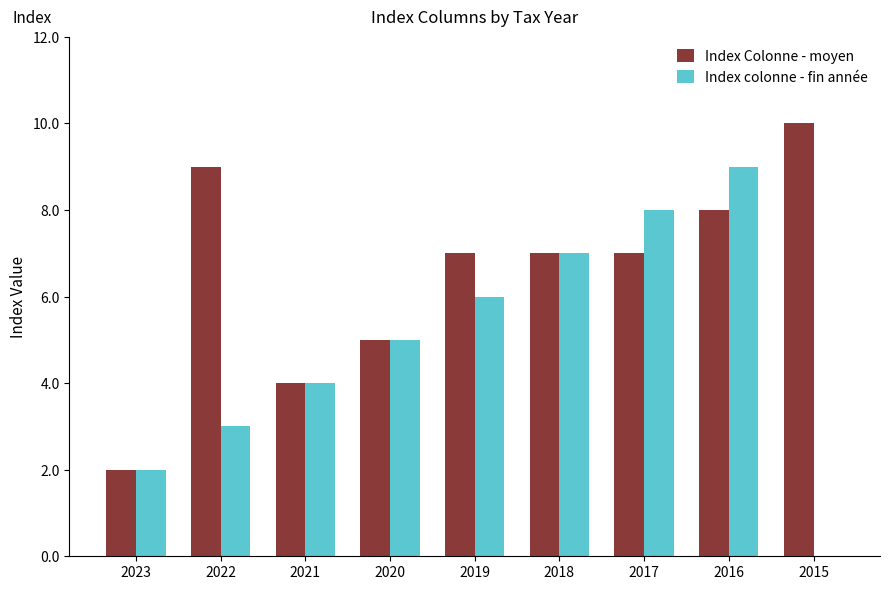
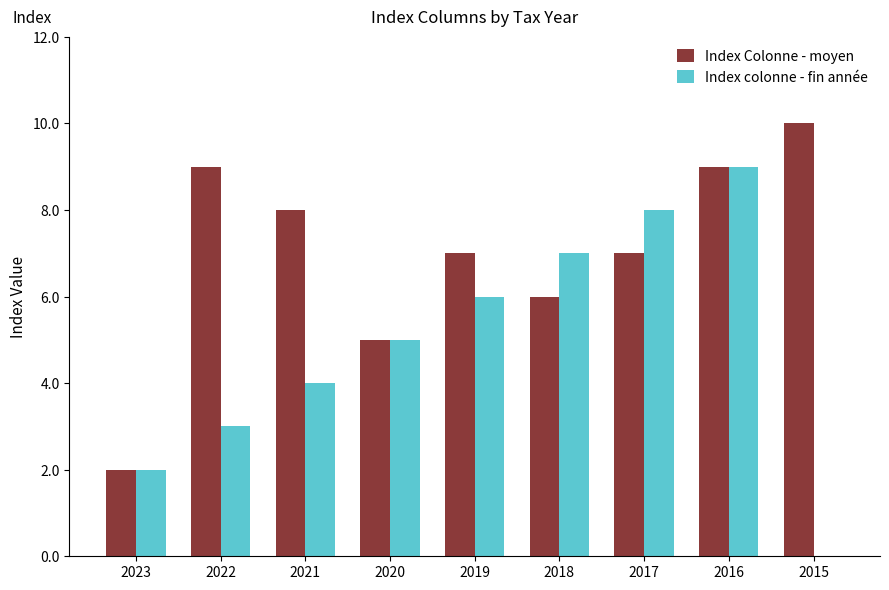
  {
    "Index Colonne - moyen": {
      "2023": 2,
      "2022": 9,
-     "2021": 4,
+     "2021": 8,
      "2020": 5,
      "2019": 7,
-     "2018": 7,
+     "2018": 6,
      "2017": 7,
-     "2016": 8,
+     "2016": 9,
      "2015": 10
    },
    "Index colonne - fin année": {
      "2023": 2,
      "2022": 3,
      "2021": 4,
      "2020": 5,
      "2019": 6,
      "2018": 7,
      "2017": 8,
      "2016": 9,
      "2015": 0
    }
  }
